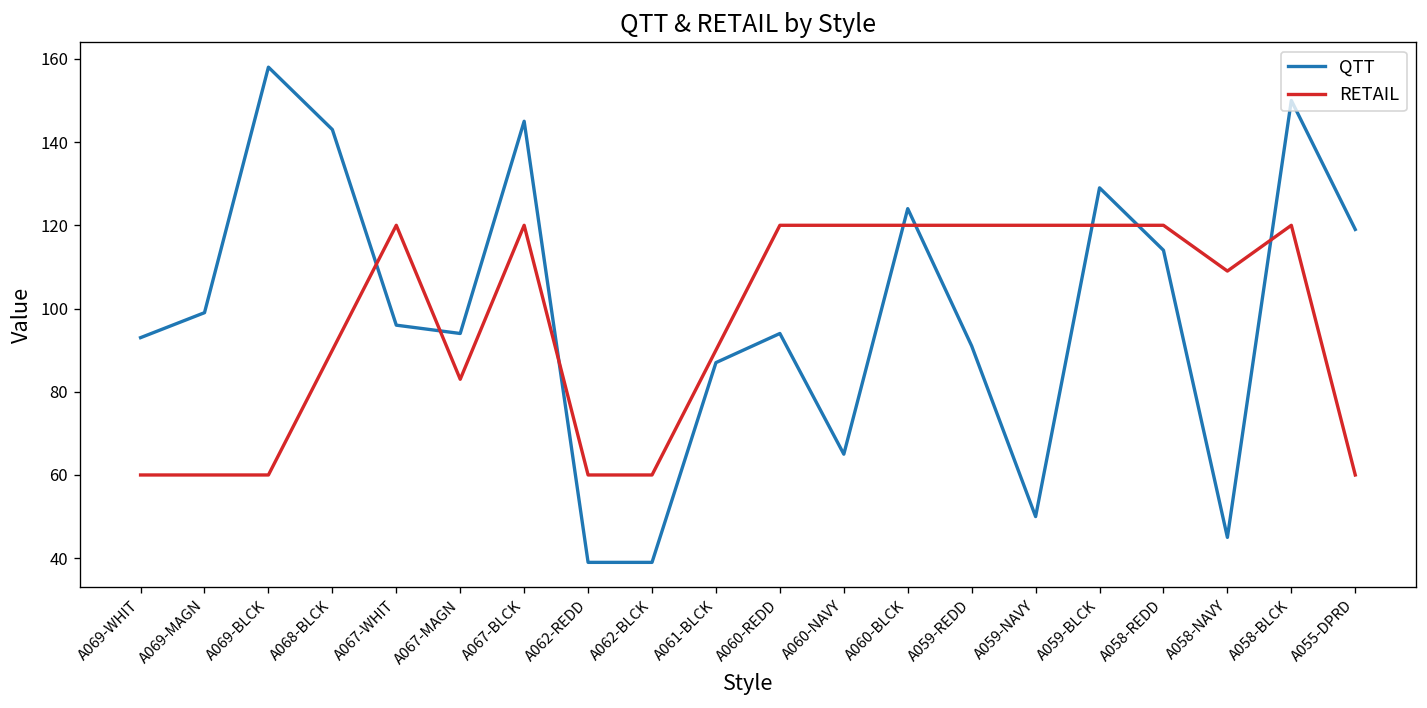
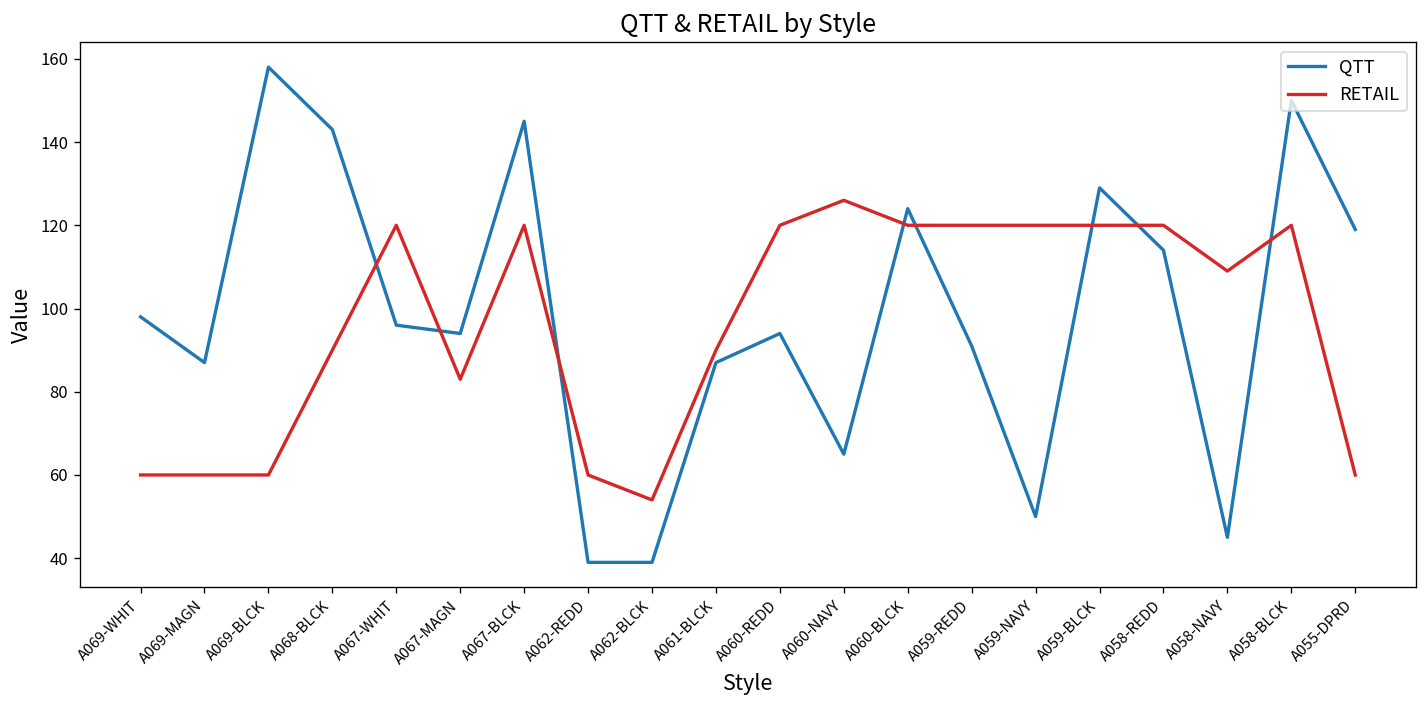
  {
    "QTT": {
-     "A069-WHIT": 93,
-     "A069-MAGN": 99,
+     "A069-WHIT": 98,
+     "A069-MAGN": 87,
      "A069-BLCK": 158,
      "A068-BLCK": 143,
      "A067-WHIT": 96,
      "A067-MAGN": 94,
      "A067-BLCK": 145,
      "A062-REDD": 39,
      "A062-BLCK": 39,
      "A061-BLCK": 87,
      "A060-REDD": 94,
      "A060-NAVY": 65,
      "A060-BLCK": 124,
      "A059-REDD": 91,
      "A059-NAVY": 50,
      "A059-BLCK": 129,
      "A058-REDD": 114,
      "A058-NAVY": 45,
      "A055-DPRD": 119
    },
    "RETAIL": {
      "A069-WHIT": 60,
      "A069-MAGN": 60,
      "A069-BLCK": 60,
      "A068-BLCK": 90,
      "A067-WHIT": 120,
      "A067-MAGN": 83,
      "A067-BLCK": 120,
      "A062-REDD": 60,
-     "A062-BLCK": 60,
+     "A062-BLCK": 54,
      "A061-BLCK": 90,
      "A060-REDD": 120,
-     "A060-NAVY": 120,
+     "A060-NAVY": 126,
      "A060-BLCK": 120,
      "A059-REDD": 120,
      "A059-NAVY": 120,
      "A059-BLCK": 120,
      "A058-REDD": 120,
      "A058-NAVY": 109,
      "A058-BLCK": 120,
      "A055-DPRD": 60
    }
  }
